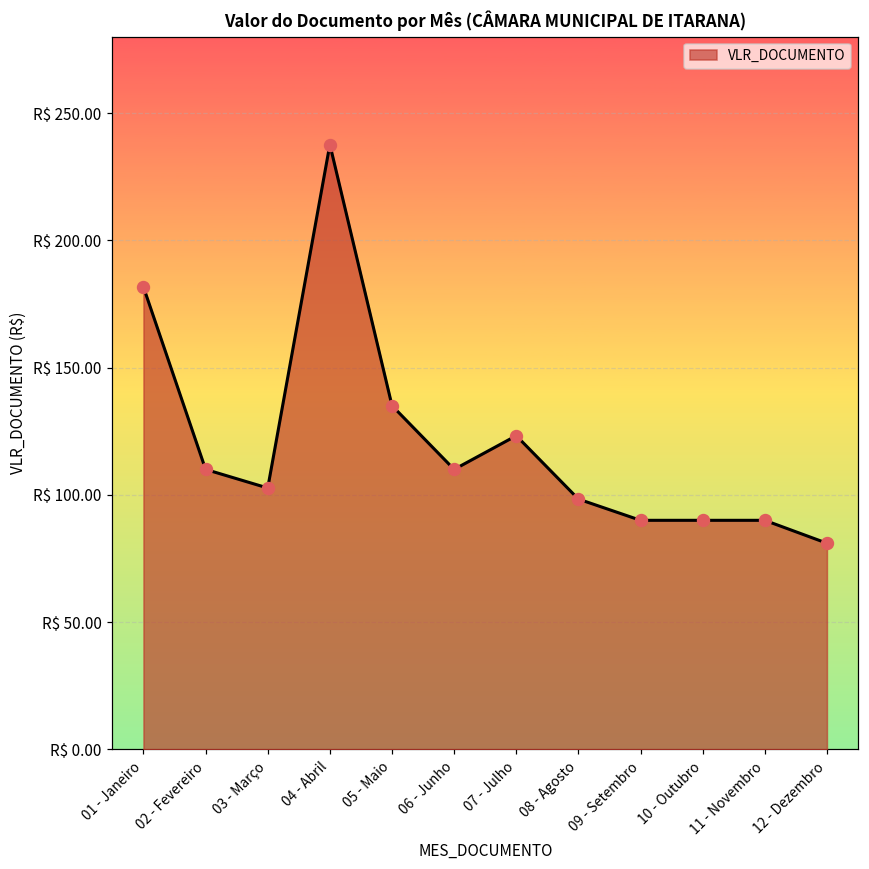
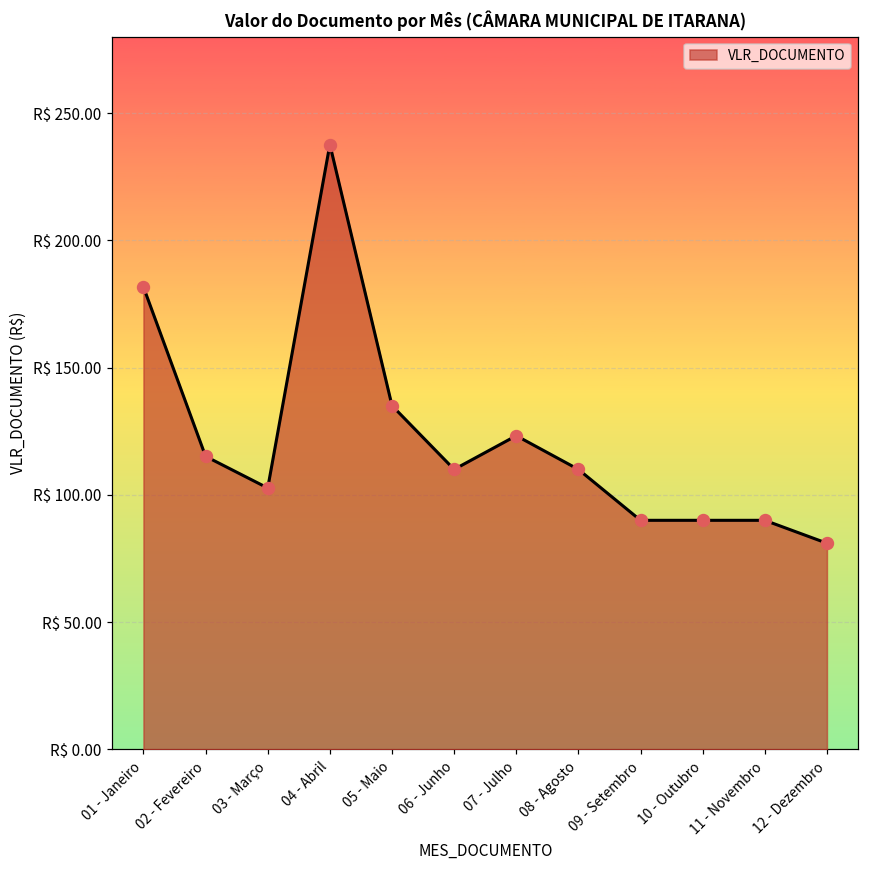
  {
    "01 - Janeiro": "R$ 182",
-   "02 - Fevereiro": "R$ 110",
+   "02 - Fevereiro": "R$ 115",
    "03 - Março": "R$ 103",
    "04 - Abril": "R$ 238",
    "05 - Maio": "R$ 135",
    "06 - Junho": "R$ 110",
    "07 - Julho": "R$ 123",
-   "08 - Agosto": "R$ 98",
+   "08 - Agosto": "R$ 110",
    "09 - Setembro": "R$ 90",
    "10 - Outubro": "R$ 90",
    "11 - Novembro": "R$ 90",
    "12 - Dezembro": "R$ 81"
  }
